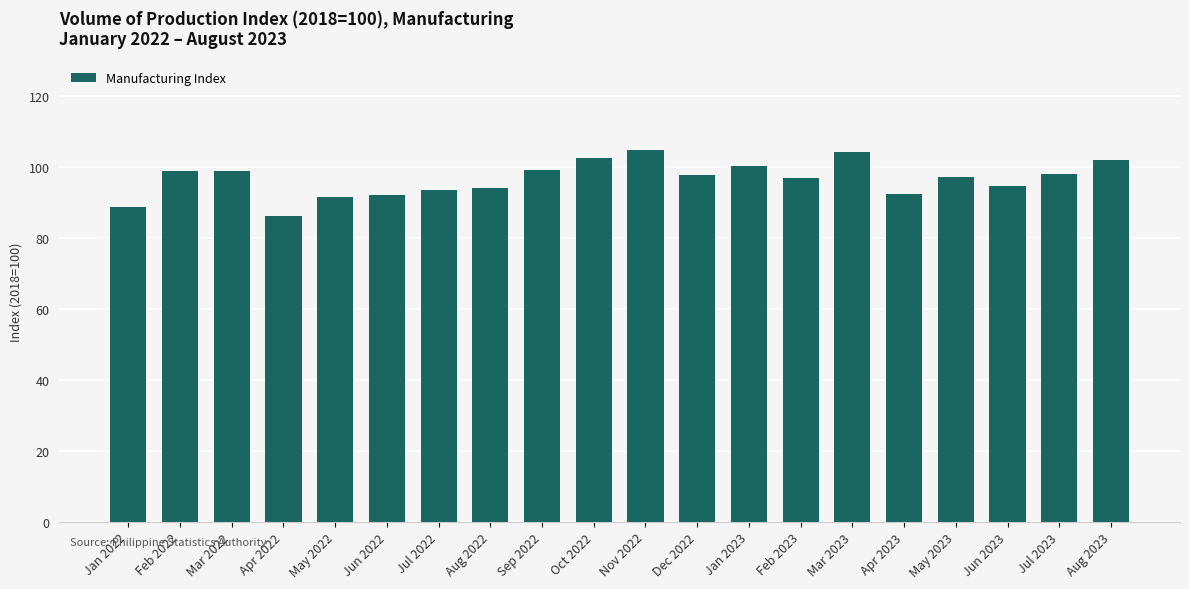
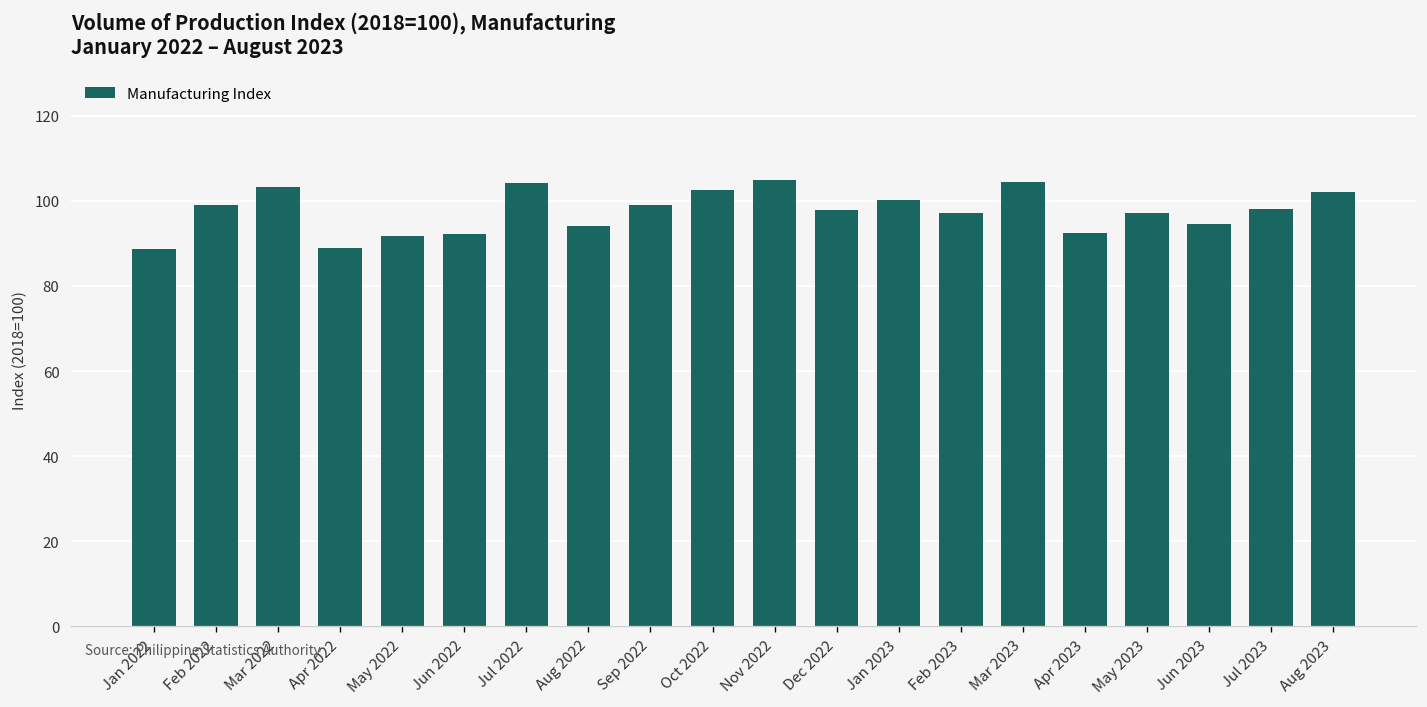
  {
    "Jan 2022": 89,
    "Feb 2022": 99,
-   "Mar 2022": 99,
-   "Apr 2022": 86,
+   "Mar 2022": 103,
+   "Apr 2022": 89,
    "May 2022": 92,
    "Jun 2022": 92,
-   "Jul 2022": 94,
+   "Jul 2022": 104,
    "Aug 2022": 94,
    "Sep 2022": 99,
    "Oct 2022": 103,
    "Nov 2022": 105,
    "Dec 2022": 98,
    "Jan 2023": 100,
    "Feb 2023": 97,
    "Mar 2023": 104,
    "Apr 2023": 93,
    "May 2023": 97,
    "Jun 2023": 95,
    "Jul 2023": 98,
    "Aug 2023": 102
  }
